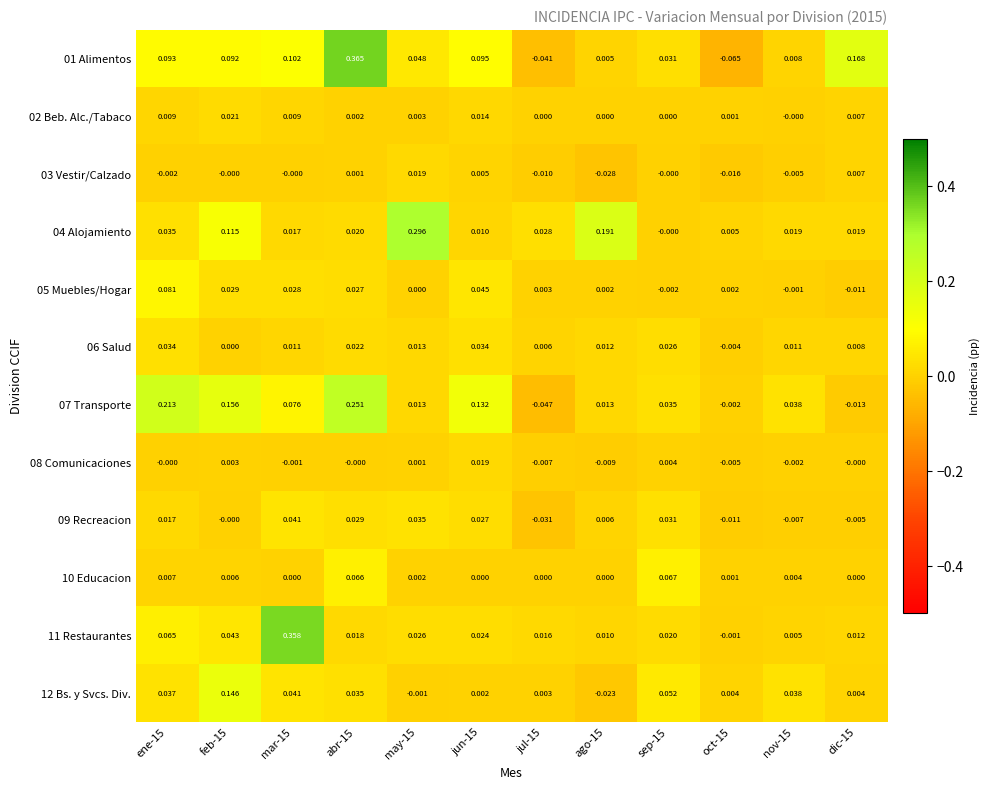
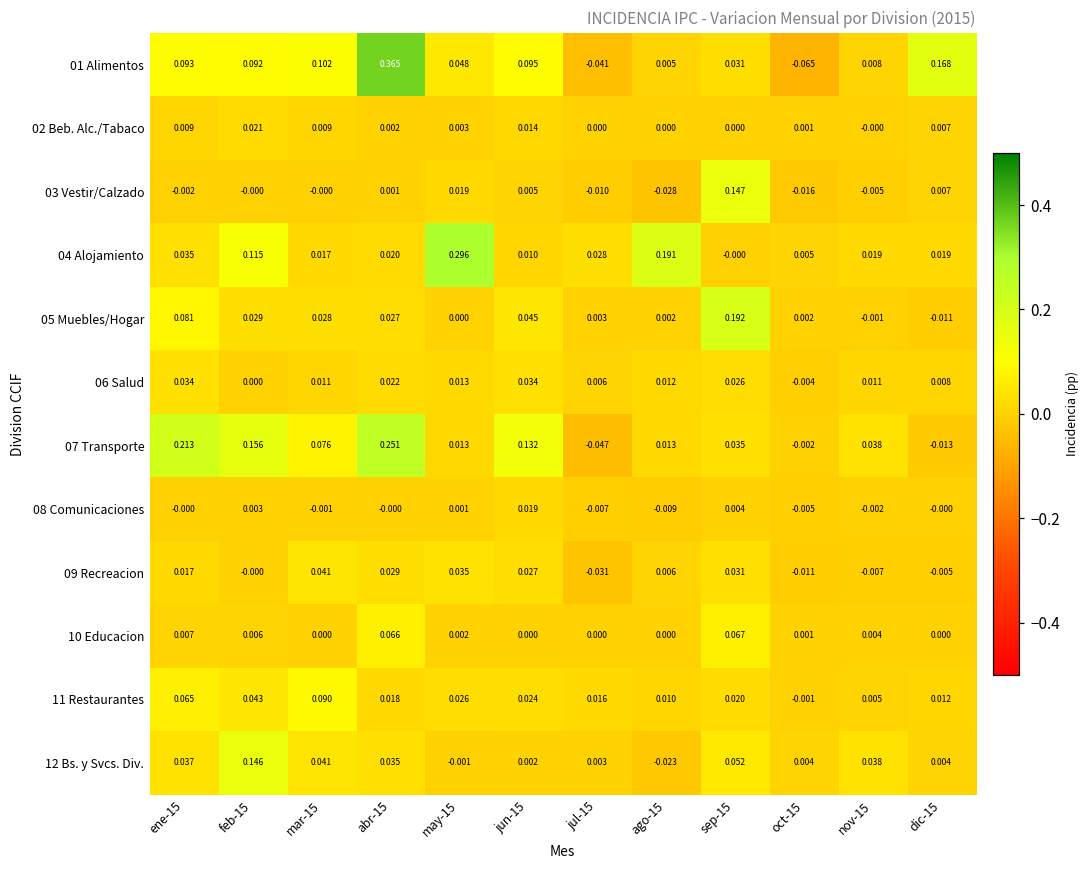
  {
    "01 Alimentos": {
      "ene-15": 0.093,
      "feb-15": 0.092,
      "mar-15": 0.102,
      "abr-15": 0.365,
      "may-15": 0.048,
      "jun-15": 0.095,
      "jul-15": -0.041,
      "ago-15": 0.005,
      "sep-15": 0.031,
      "oct-15": -0.065,
      "nov-15": 0.008,
      "dic-15": 0.168
    },
    "02 Beb. Alc./Tabaco": {
      "ene-15": 0.009,
      "feb-15": 0.021,
      "mar-15": 0.009,
      "abr-15": 0.002,
      "may-15": 0.003,
      "jun-15": 0.014,
      "jul-15": 0.000,
      "ago-15": 0.000,
      "sep-15": 0.000,
      "oct-15": 0.001,
      "nov-15": -0.000,
      "dic-15": 0.007
    },
    "03 Vestir/Calzado": {
      "ene-15": -0.002,
      "feb-15": -0.000,
      "mar-15": -0.000,
      "abr-15": 0.001,
      "may-15": 0.019,
      "jun-15": 0.005,
      "jul-15": -0.010,
      "ago-15": -0.028,
-     "sep-15": -0.000,
+     "sep-15": 0.147,
      "oct-15": -0.016,
      "nov-15": -0.005,
      "dic-15": 0.007
    },
    "04 Alojamiento": {
      "ene-15": 0.035,
      "feb-15": 0.115,
      "mar-15": 0.017,
      "abr-15": 0.020,
      "may-15": 0.296,
      "jun-15": 0.010,
      "jul-15": 0.028,
      "ago-15": 0.191,
      "sep-15": -0.000,
      "oct-15": 0.005,
      "nov-15": 0.019,
      "dic-15": 0.019
    },
    "05 Muebles/Hogar": {
      "ene-15": 0.081,
      "feb-15": 0.029,
      "mar-15": 0.028,
      "abr-15": 0.027,
      "may-15": 0.000,
      "jun-15": 0.045,
      "jul-15": 0.003,
      "ago-15": 0.002,
-     "sep-15": -0.002,
+     "sep-15": 0.192,
      "oct-15": 0.002,
      "nov-15": -0.001,
      "dic-15": -0.011
    },
    "06 Salud": {
      "ene-15": 0.034,
      "feb-15": 0.000,
      "mar-15": 0.011,
      "abr-15": 0.022,
      "may-15": 0.013,
      "jun-15": 0.034,
      "jul-15": 0.006,
      "ago-15": 0.012,
      "sep-15": 0.026,
      "oct-15": -0.004,
      "nov-15": 0.011,
      "dic-15": 0.008
    },
    "07 Transporte": {
      "ene-15": 0.213,
      "feb-15": 0.156,
      "mar-15": 0.076,
      "abr-15": 0.251,
      "may-15": 0.013,
      "jun-15": 0.132,
      "jul-15": -0.047,
      "ago-15": 0.013,
      "sep-15": 0.035,
      "oct-15": -0.002,
      "nov-15": 0.038,
      "dic-15": -0.013
    },
    "08 Comunicaciones": {
      "ene-15": -0.000,
      "feb-15": 0.003,
      "mar-15": -0.001,
      "abr-15": -0.000,
      "may-15": 0.001,
      "jun-15": 0.019,
      "jul-15": -0.007,
      "ago-15": -0.009,
      "sep-15": 0.004,
      "oct-15": -0.005,
      "nov-15": -0.002,
      "dic-15": -0.000
    },
    "09 Recreacion": {
      "ene-15": 0.017,
      "feb-15": -0.000,
      "mar-15": 0.041,
      "abr-15": 0.029,
      "may-15": 0.035,
      "jun-15": 0.027,
      "jul-15": -0.031,
      "ago-15": 0.006,
      "sep-15": 0.031,
      "oct-15": -0.011,
      "nov-15": -0.007,
      "dic-15": -0.005
    },
    "10 Educacion": {
      "ene-15": 0.007,
      "feb-15": 0.006,
      "mar-15": 0.000,
      "abr-15": 0.066,
      "may-15": 0.002,
      "jun-15": 0.000,
      "jul-15": 0.000,
      "ago-15": 0.000,
      "sep-15": 0.067,
      "oct-15": 0.001,
      "nov-15": 0.004,
      "dic-15": 0.000
    },
    "11 Restaurantes": {
      "ene-15": 0.065,
      "feb-15": 0.043,
-     "mar-15": 0.358,
+     "mar-15": 0.090,
      "abr-15": 0.018,
      "may-15": 0.026,
      "jun-15": 0.024,
      "jul-15": 0.016,
      "ago-15": 0.010,
      "sep-15": 0.020,
      "oct-15": -0.001,
      "nov-15": 0.005,
      "dic-15": 0.012
    },
    "12 Bs. y Svcs. Div.": {
      "ene-15": 0.037,
      "feb-15": 0.146,
      "mar-15": 0.041,
      "abr-15": 0.035,
      "may-15": -0.001,
      "jun-15": 0.002,
      "jul-15": 0.003,
      "ago-15": -0.023,
      "sep-15": 0.052,
      "oct-15": 0.004,
      "nov-15": 0.038,
      "dic-15": 0.004
    }
  }
